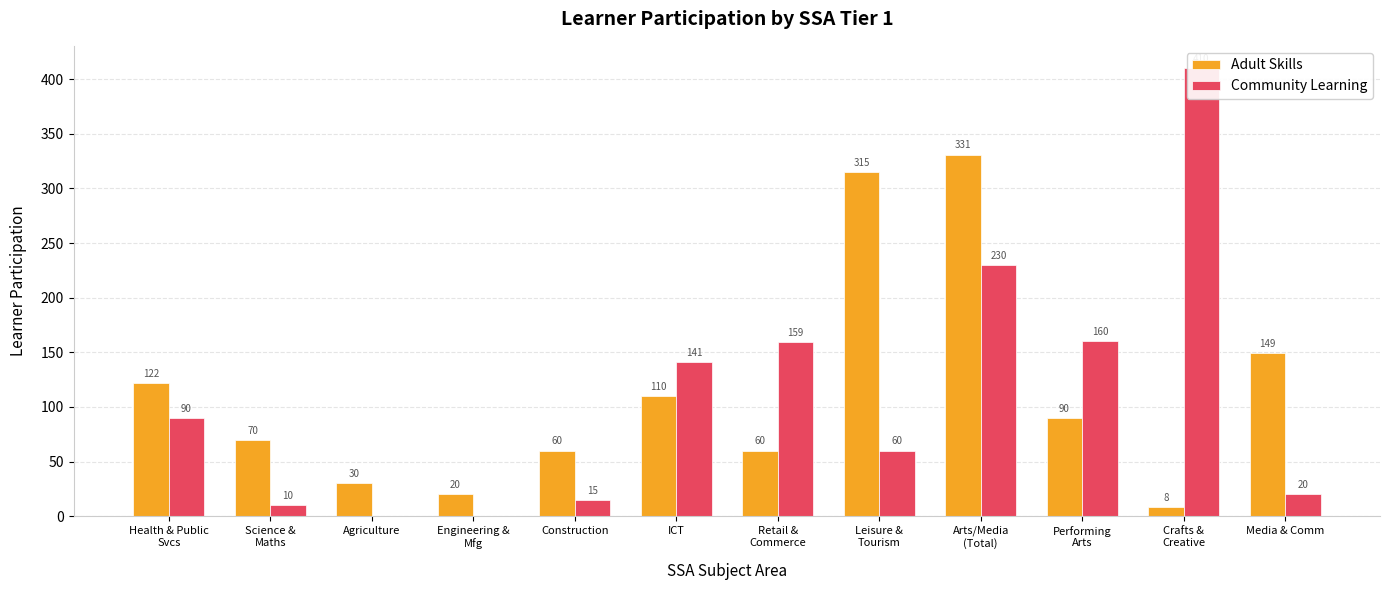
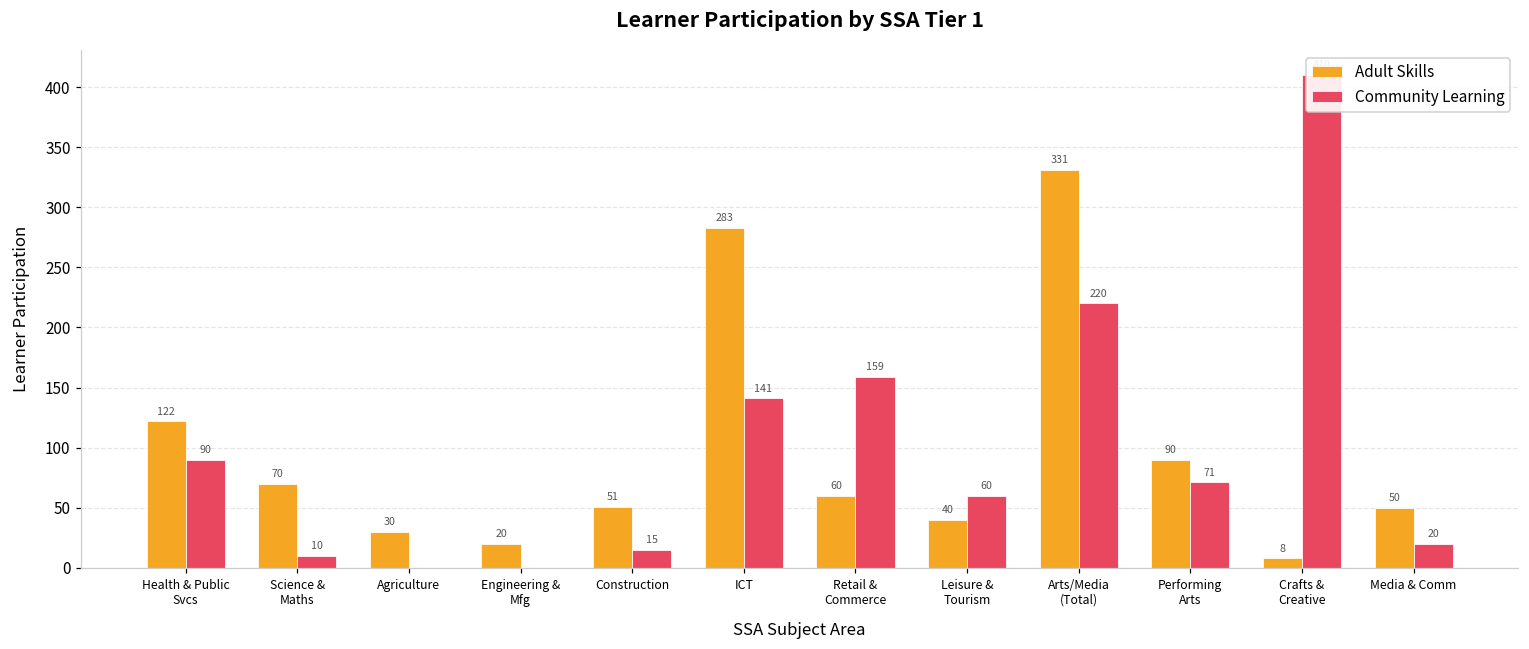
  {
    "Adult Skills": {
      "Health & Public Svcs": 122,
      "Science & Maths": 70,
      "Agriculture": 30,
      "Engineering & Mfg": 20,
-     "Construction": 60,
-     "ICT": 110,
+     "Construction": 51,
+     "ICT": 283,
      "Retail & Commerce": 60,
-     "Leisure & Tourism": 315,
+     "Leisure & Tourism": 40,
      "Arts/Media (Total)": 331,
      "Performing Arts": 90,
      "Crafts & Creative": 8,
-     "Media & Comm": 149
+     "Media & Comm": 50
    },
    "Community Learning": {
      "Health & Public Svcs": 90,
      "Science & Maths": 10,
      "Construction": 15,
      "ICT": 141,
      "Retail & Commerce": 159,
      "Leisure & Tourism": 60,
-     "Arts/Media (Total)": 230,
-     "Performing Arts": 160,
+     "Arts/Media (Total)": 220,
+     "Performing Arts": 71,
      "Media & Comm": 20
    }
  }
